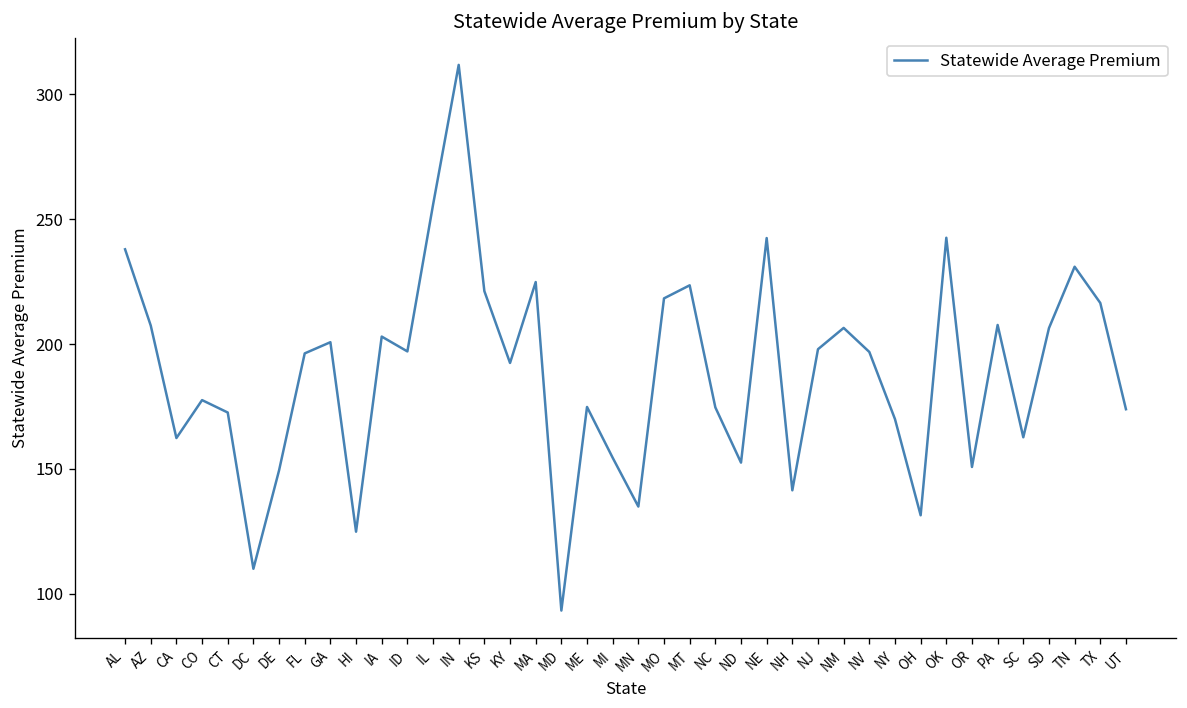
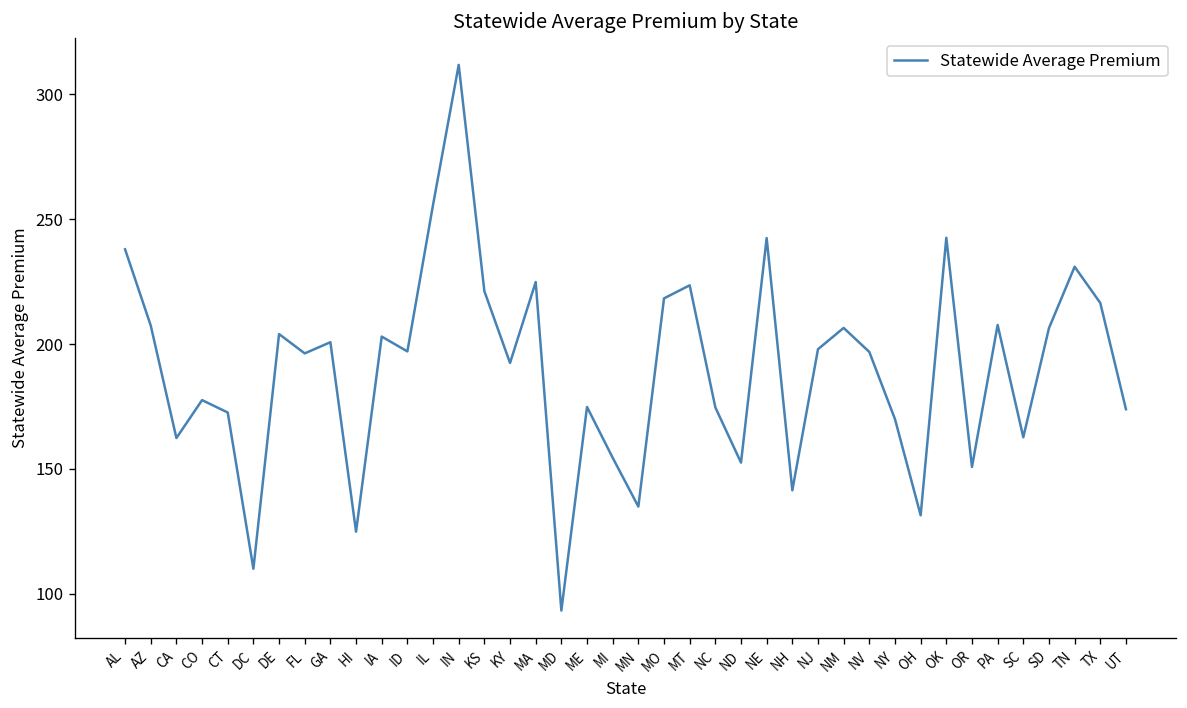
  {
    "AL": 238,
    "AZ": 207,
    "CA": 162,
    "CO": 178,
    "CT": 173,
    "DC": 110,
-   "DE": 149,
+   "DE": 204,
    "FL": 196,
    "GA": 201,
    "HI": 125,
    "IA": 203,
    "ID": 197,
    "IL": 256,
    "IN": 312,
    "KS": 221,
    "KY": 192,
    "MA": 225,
    "MD": 93,
    "ME": 175,
    "MI": 154,
    "MN": 135,
    "MO": 218,
    "MT": 224,
    "NC": 175,
    "ND": 153,
    "NE": 242,
    "NH": 141,
    "NJ": 198,
    "NM": 206,
    "NV": 197,
    "NY": 170,
    "OH": 131,
    "OK": 243,
    "OR": 151,
    "PA": 208,
    "SC": 163,
    "SD": 206,
    "TN": 231,
    "TX": 216,
    "UT": 174
  }
